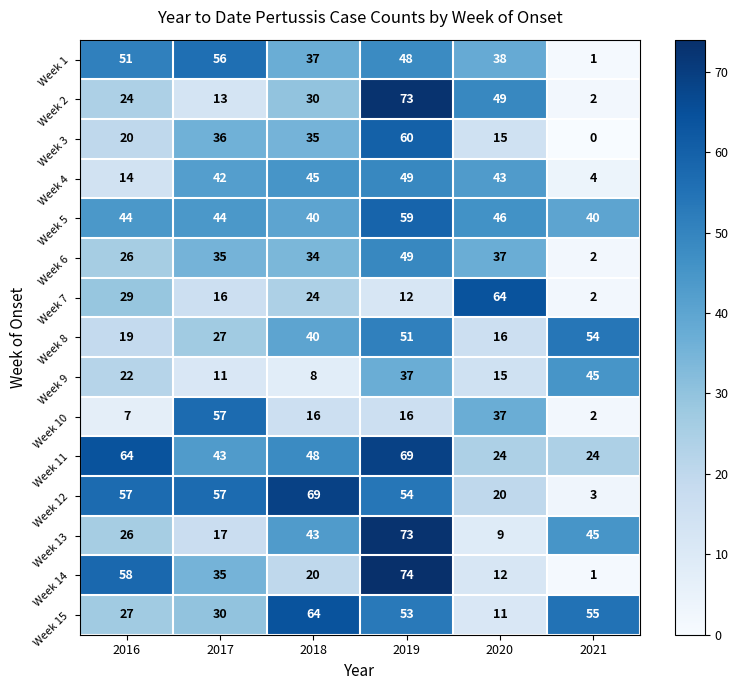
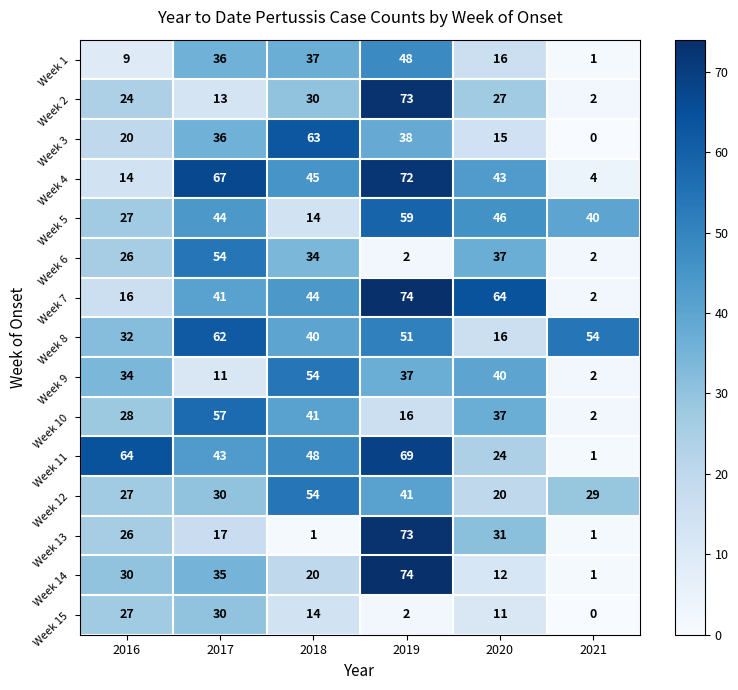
  {
    "Week 1": {
-     "2016": 51,
-     "2017": 56,
+     "2016": 9,
+     "2017": 36,
      "2018": 37,
      "2019": 48,
-     "2020": 38,
+     "2020": 16,
      "2021": 1
    },
    "Week 2": {
      "2016": 24,
      "2017": 13,
      "2018": 30,
      "2019": 73,
-     "2020": 49,
+     "2020": 27,
      "2021": 2
    },
    "Week 3": {
      "2016": 20,
      "2017": 36,
-     "2018": 35,
-     "2019": 60,
+     "2018": 63,
+     "2019": 38,
      "2020": 15,
      "2021": 0
    },
    "Week 4": {
      "2016": 14,
-     "2017": 42,
+     "2017": 67,
      "2018": 45,
-     "2019": 49,
+     "2019": 72,
      "2020": 43,
      "2021": 4
    },
    "Week 5": {
-     "2016": 44,
+     "2016": 27,
      "2017": 44,
-     "2018": 40,
+     "2018": 14,
      "2019": 59,
      "2020": 46,
      "2021": 40
    },
    "Week 6": {
      "2016": 26,
-     "2017": 35,
+     "2017": 54,
      "2018": 34,
-     "2019": 49,
+     "2019": 2,
      "2020": 37,
      "2021": 2
    },
    "Week 7": {
-     "2016": 29,
-     "2017": 16,
-     "2018": 24,
-     "2019": 12,
+     "2016": 16,
+     "2017": 41,
+     "2018": 44,
+     "2019": 74,
      "2020": 64,
      "2021": 2
    },
    "Week 8": {
-     "2016": 19,
-     "2017": 27,
+     "2016": 32,
+     "2017": 62,
      "2018": 40,
      "2019": 51,
      "2020": 16,
      "2021": 54
    },
    "Week 9": {
-     "2016": 22,
+     "2016": 34,
      "2017": 11,
-     "2018": 8,
+     "2018": 54,
      "2019": 37,
-     "2020": 15,
-     "2021": 45
+     "2020": 40,
+     "2021": 2
    },
    "Week 10": {
-     "2016": 7,
+     "2016": 28,
      "2017": 57,
-     "2018": 16,
+     "2018": 41,
      "2019": 16,
      "2020": 37,
      "2021": 2
    },
    "Week 11": {
      "2016": 64,
      "2017": 43,
      "2018": 48,
      "2019": 69,
      "2020": 24,
-     "2021": 24
+     "2021": 1
    },
    "Week 12": {
-     "2016": 57,
-     "2017": 57,
-     "2018": 69,
-     "2019": 54,
+     "2016": 27,
+     "2017": 30,
+     "2018": 54,
+     "2019": 41,
      "2020": 20,
-     "2021": 3
+     "2021": 29
    },
    "Week 13": {
      "2016": 26,
      "2017": 17,
-     "2018": 43,
+     "2018": 1,
      "2019": 73,
-     "2020": 9,
-     "2021": 45
+     "2020": 31,
+     "2021": 1
    },
    "Week 14": {
-     "2016": 58,
+     "2016": 30,
      "2017": 35,
      "2018": 20,
      "2019": 74,
      "2020": 12,
      "2021": 1
    },
    "Week 15": {
      "2016": 27,
      "2017": 30,
-     "2018": 64,
-     "2019": 53,
+     "2018": 14,
+     "2019": 2,
      "2020": 11,
-     "2021": 55
+     "2021": 0
    }
  }
